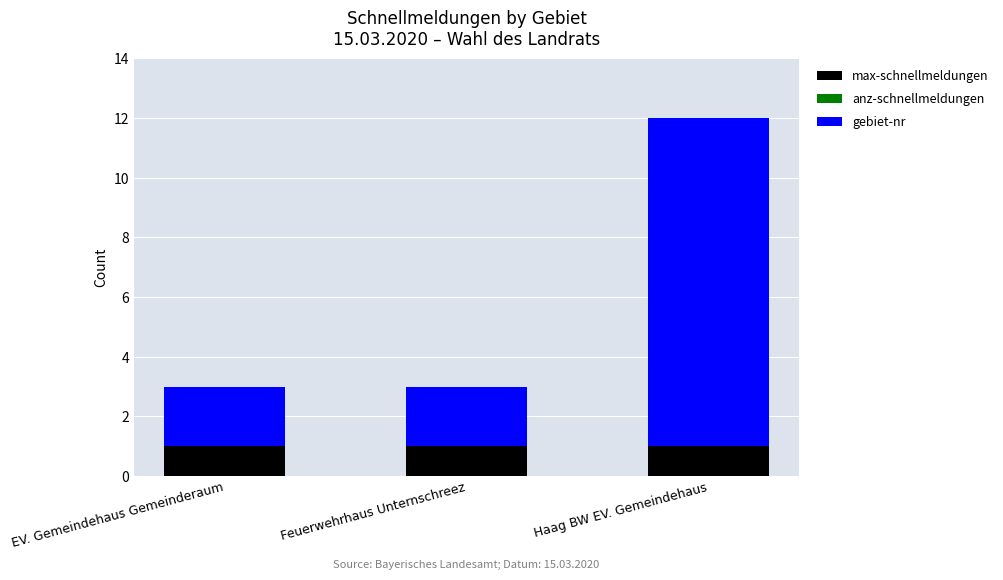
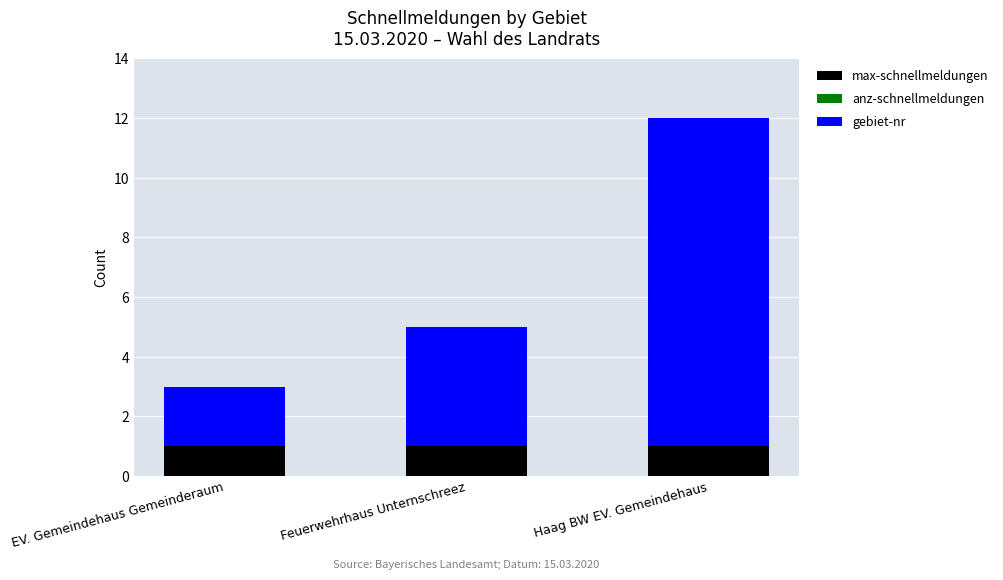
  {
    "anz-schnellmeldungen": {
      "EV. Gemeindehaus Gemeinderaum": 1,
      "Feuerwehrhaus Unternschreez": 1,
      "Haag BW EV. Gemeindehaus": 1
    },
    "gebiet-nr": {
      "EV. Gemeindehaus Gemeinderaum": 2,
-     "Feuerwehrhaus Unternschreez": 2,
+     "Feuerwehrhaus Unternschreez": 4,
      "Haag BW EV. Gemeindehaus": 11
    }
  }
